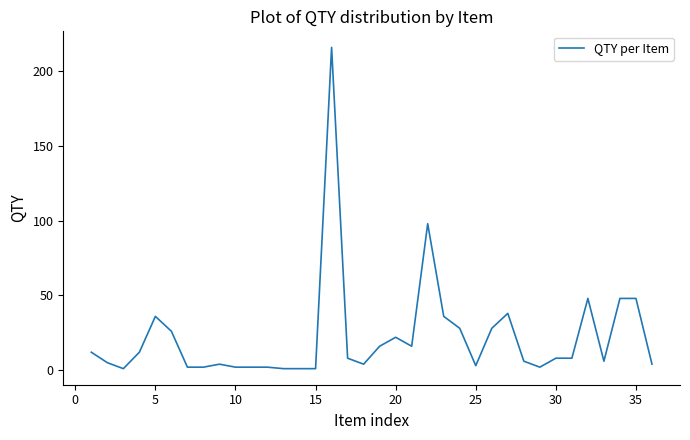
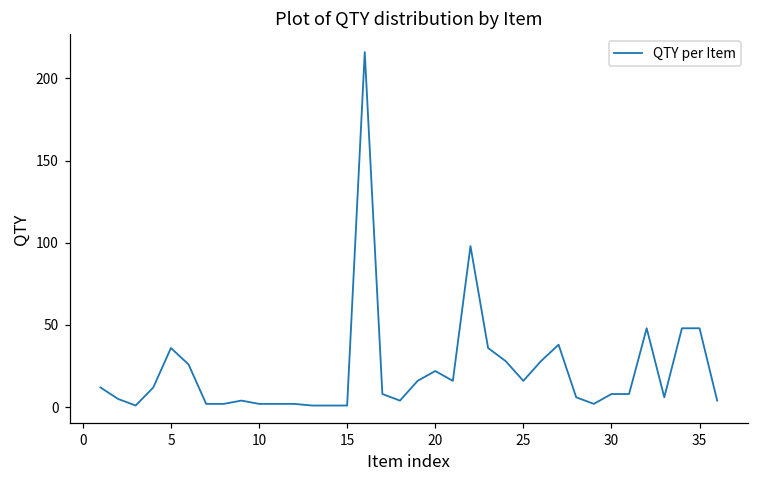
  {
    "5": 36,
    "10": 2,
    "15": 1,
    "20": 22,
-   "25": 3,
+   "25": 16,
    "30": 8,
    "35": 48
  }
